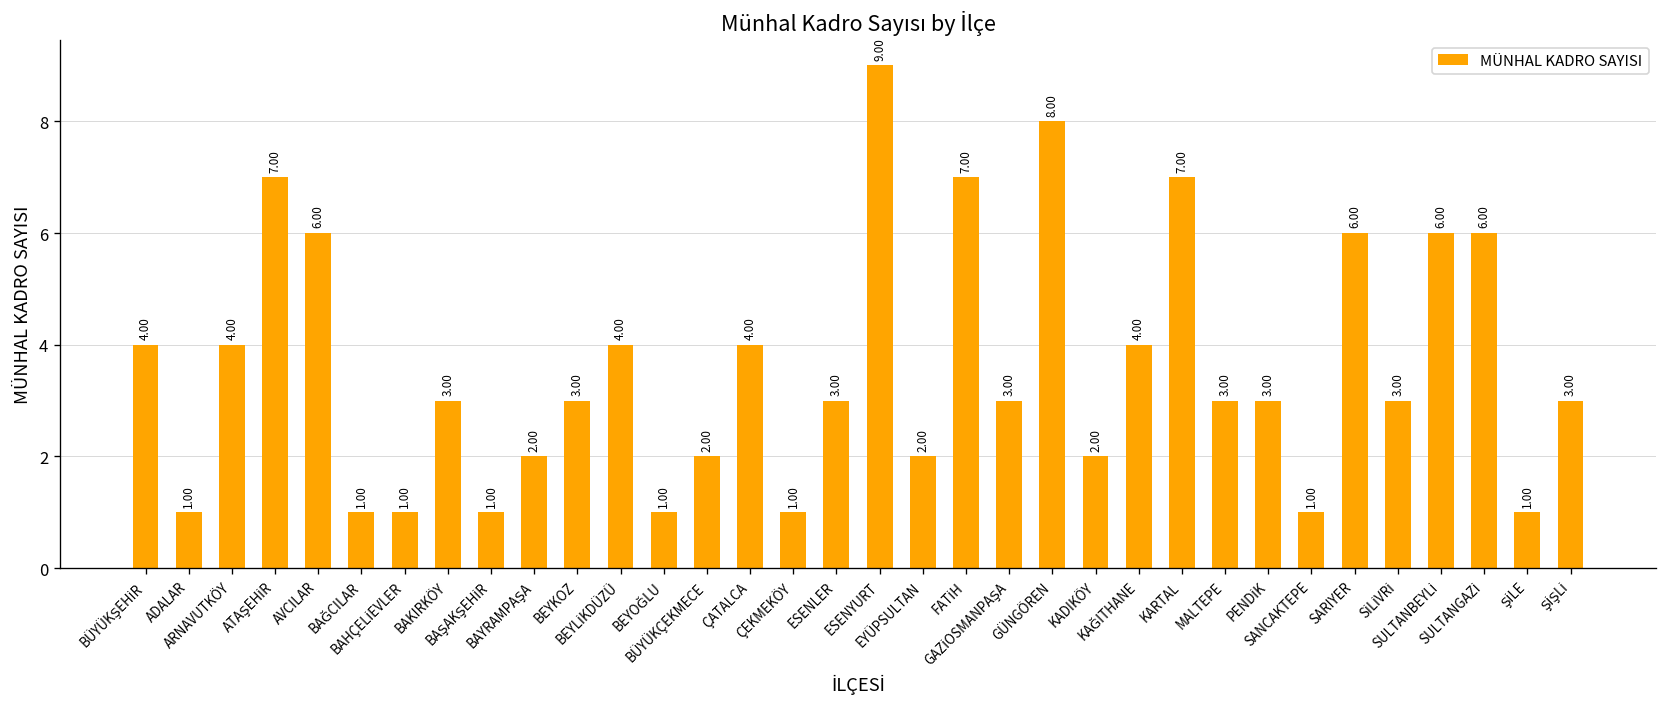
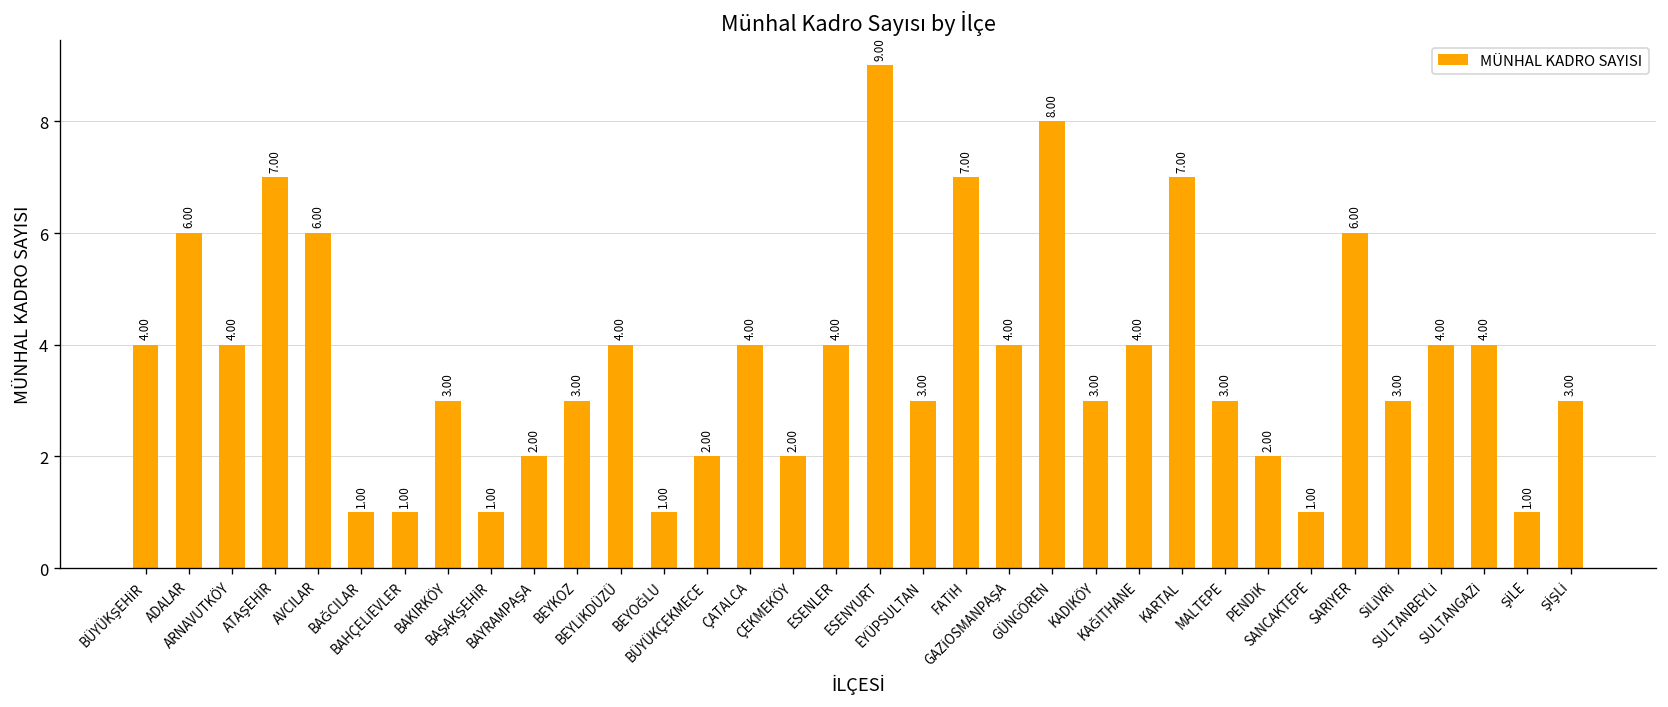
  {
    "BÜYÜKŞEHİR": 4.00,
-   "ADALAR": 1.00,
+   "ADALAR": 6.00,
    "ARNAVUTKÖY": 4.00,
    "ATAŞEHİR": 7.00,
    "AVCILAR": 6.00,
    "BAĞCILAR": 1.00,
    "BAHÇELİEVLER": 1.00,
    "BAKIRKÖY": 3.00,
    "BAŞAKŞEHİR": 1.00,
    "BAYRAMPAŞA": 2.00,
    "BEYKOZ": 3.00,
    "BEYLİKDÜZÜ": 4.00,
    "BEYOĞLU": 1.00,
    "BÜYÜKÇEKMECE": 2.00,
    "ÇATALCA": 4.00,
-   "ÇEKMEKÖY": 1.00,
-   "ESENLER": 3.00,
+   "ÇEKMEKÖY": 2.00,
+   "ESENLER": 4.00,
    "ESENYURT": 9.00,
-   "EYÜPSULTAN": 2.00,
+   "EYÜPSULTAN": 3.00,
    "FATİH": 7.00,
-   "GAZİOSMANPAŞA": 3.00,
+   "GAZİOSMANPAŞA": 4.00,
    "GÜNGÖREN": 8.00,
-   "KADIKÖY": 2.00,
+   "KADIKÖY": 3.00,
    "KAĞITHANE": 4.00,
    "KARTAL": 7.00,
    "MALTEPE": 3.00,
-   "PENDİK": 3.00,
+   "PENDİK": 2.00,
    "SANCAKTEPE": 1.00,
    "SARIYER": 6.00,
    "SİLİVRİ": 3.00,
-   "SULTANBEYLİ": 6.00,
-   "SULTANGAZİ": 6.00,
+   "SULTANBEYLİ": 4.00,
+   "SULTANGAZİ": 4.00,
    "ŞİLE": 1.00,
    "ŞİŞLİ": 3.00
  }
